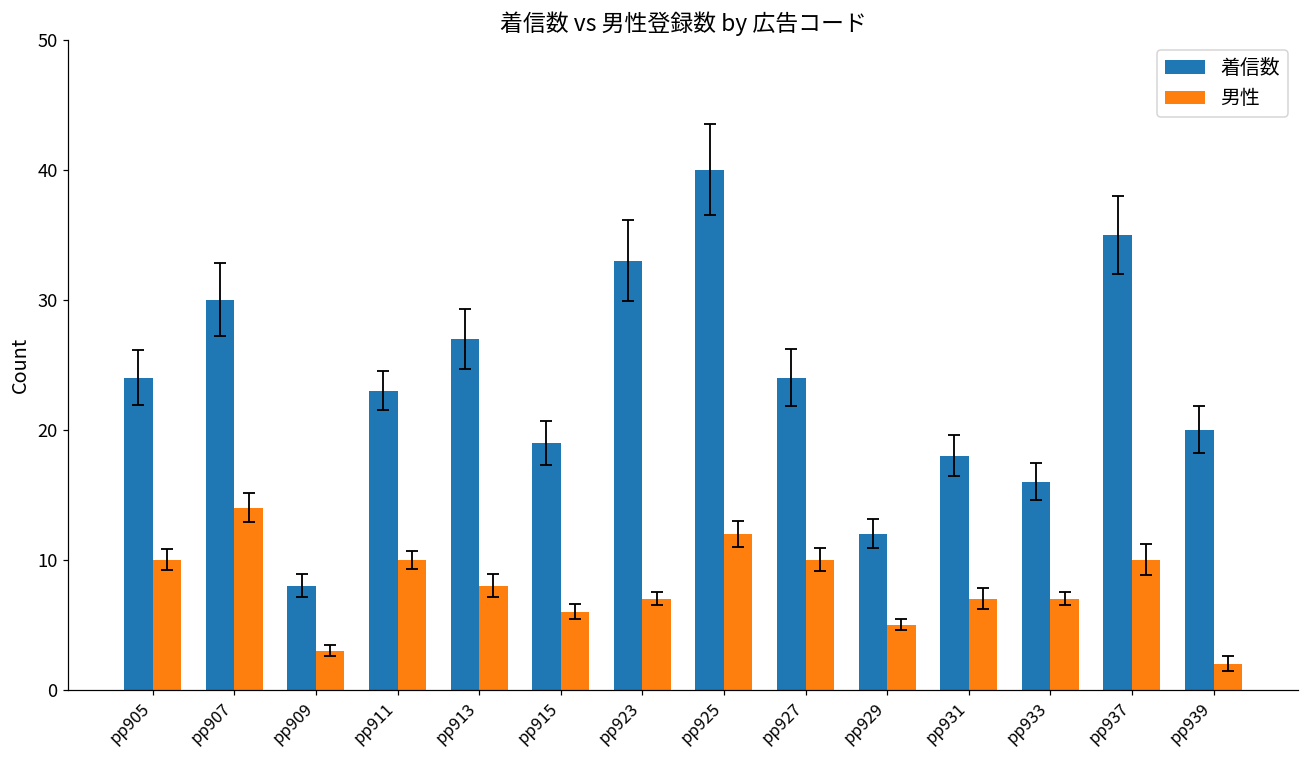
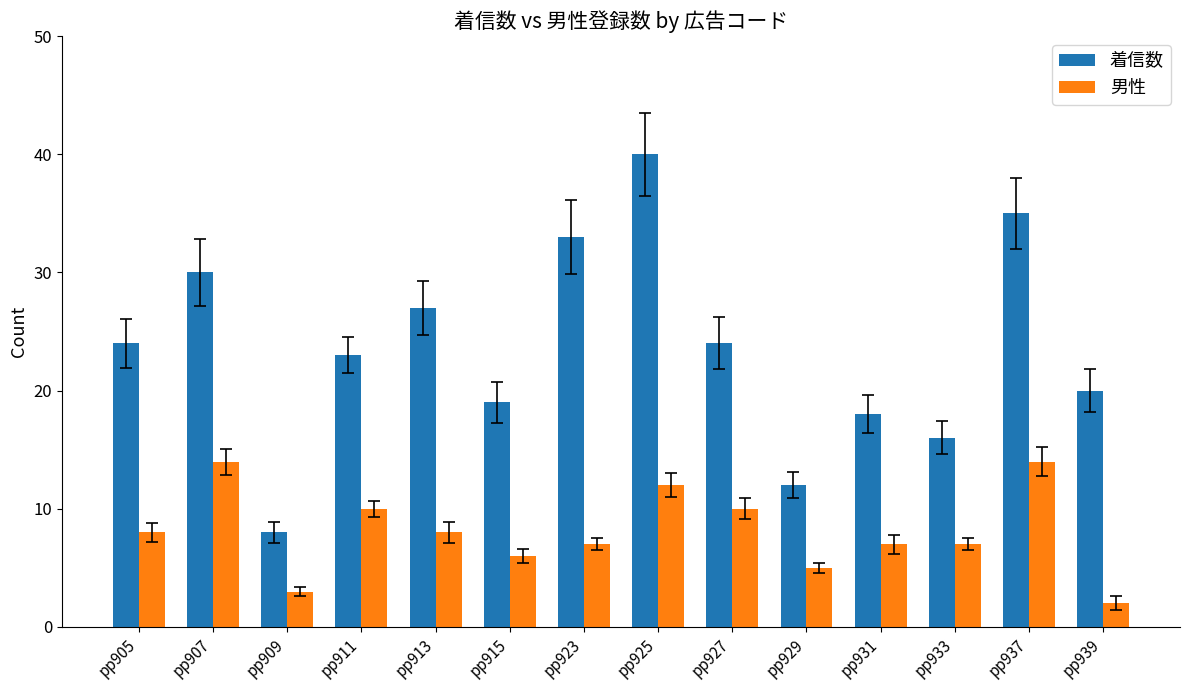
  {
    "男性": {
-     "pp905": 10,
+     "pp905": 8,
      "pp907": 14,
      "pp909": 3,
      "pp911": 10,
      "pp913": 8,
      "pp915": 6,
      "pp923": 7,
      "pp925": 12,
      "pp927": 10,
      "pp929": 5,
      "pp931": 7,
      "pp933": 7,
-     "pp937": 10,
+     "pp937": 14,
      "pp939": 2
    }
  }
